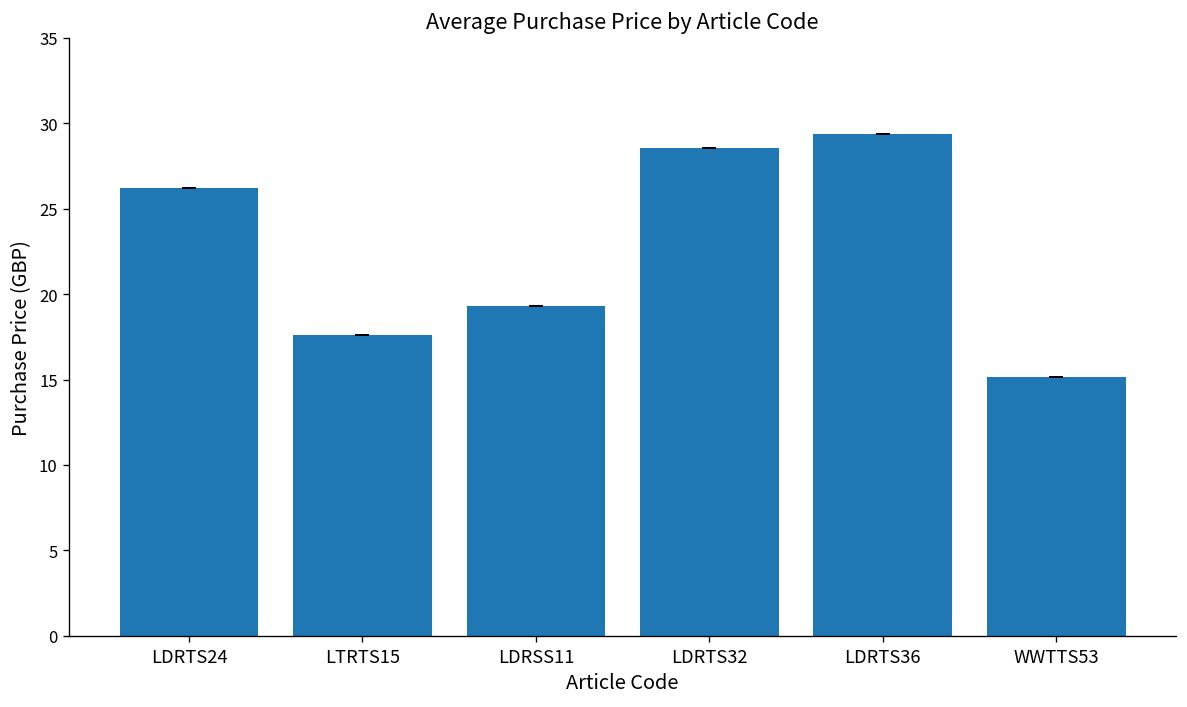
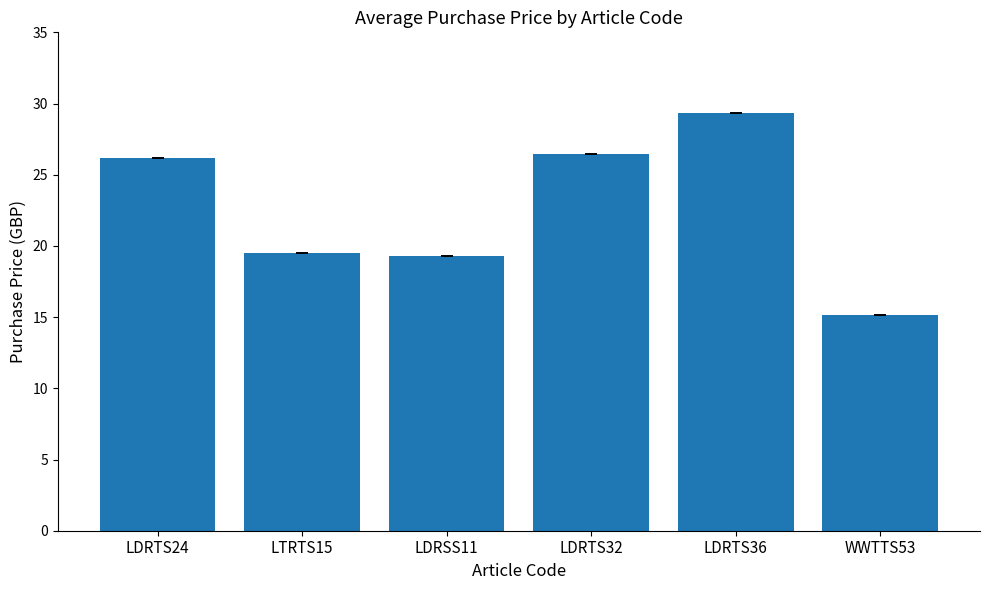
  {
    "LDRTS24": 26.2,
-   "LTRTS15": 17.6,
+   "LTRTS15": 19.5,
    "LDRSS11": 19.3,
-   "LDRTS32": 28.6,
+   "LDRTS32": 26.4,
    "LDRTS36": 29.4,
    "WWTTS53": 15.2
  }
